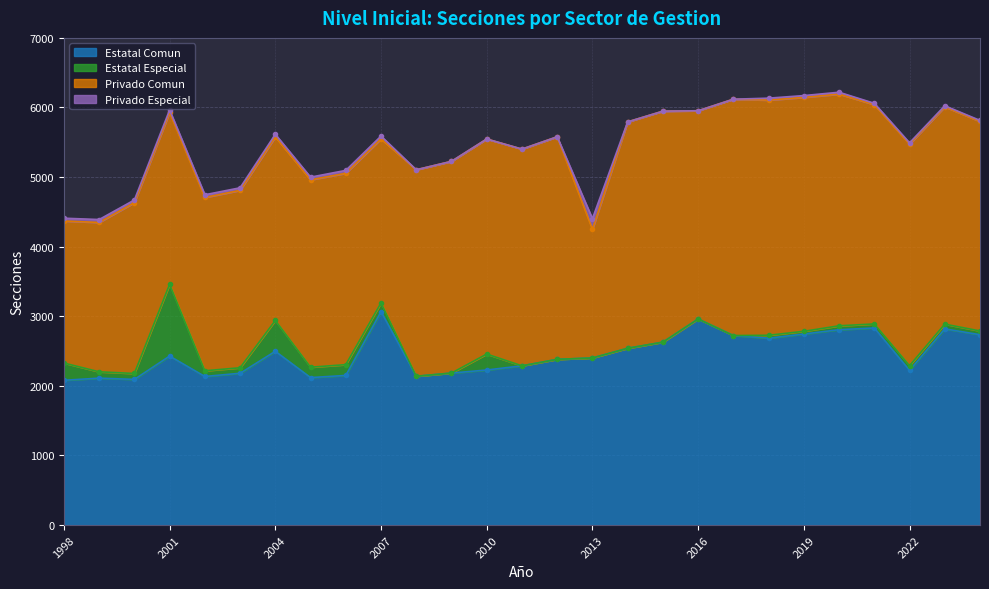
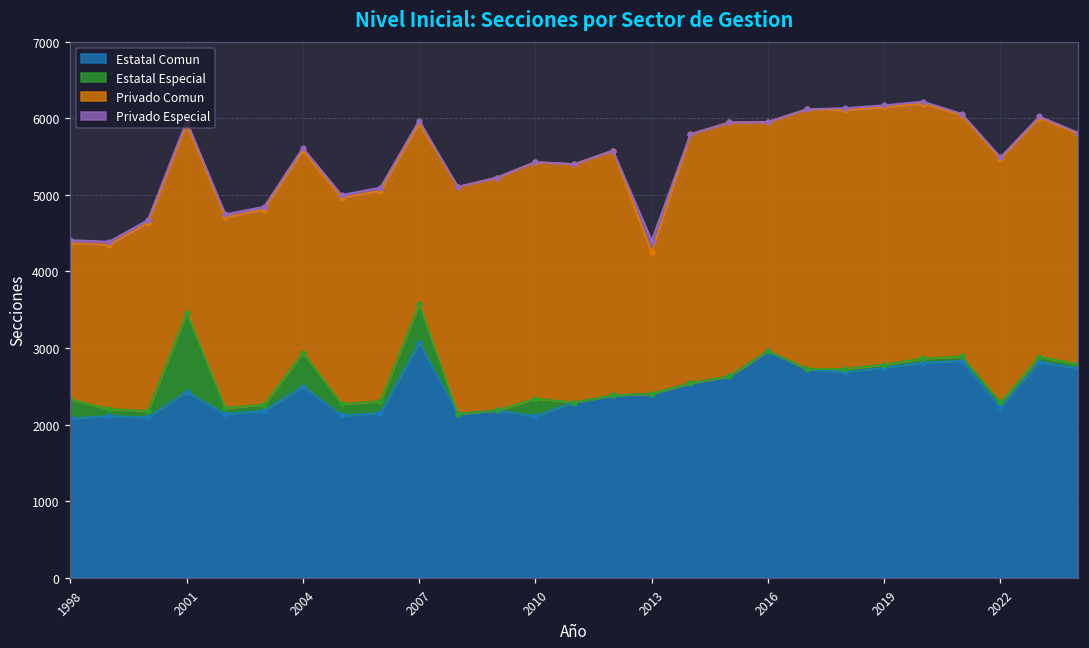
  {
    "Estatal Comun": {
      "1998": 2100,
      "2001": 2400,
      "2004": 2500,
      "2007": 3100,
-     "2010": 2200,
+     "2010": 2100,
      "2019": 2700,
      "2022": 2200
    },
    "Estatal Especial": {
      "1998": 200,
      "2001": 1000,
      "2004": 400,
-     "2007": 100,
+     "2007": 500,
      "2010": 200,
      "2019": 0,
      "2022": 100
    },
    "Privado Comun": {
      "1998": 2000,
      "2004": 2600,
      "2007": 2400,
      "2013": 1800
    },
    "Privado Especial": {
      "1998": 0,
      "2004": 0,
      "2007": 0,
      "2013": 200
    }
  }
